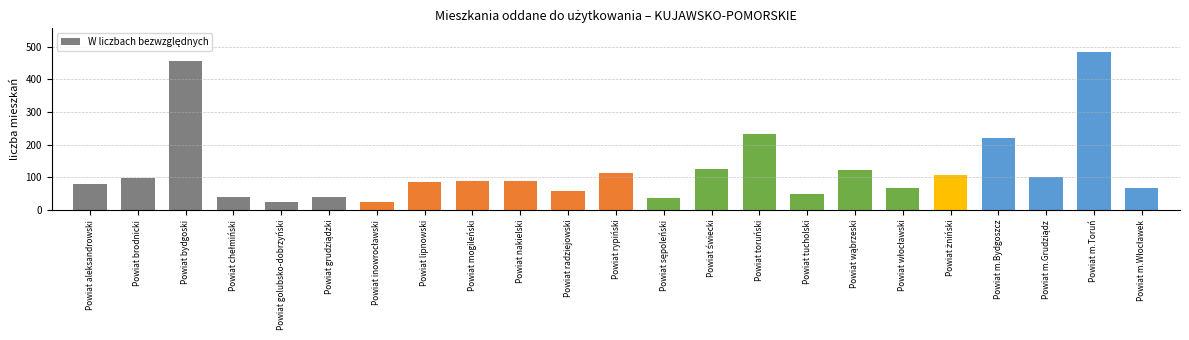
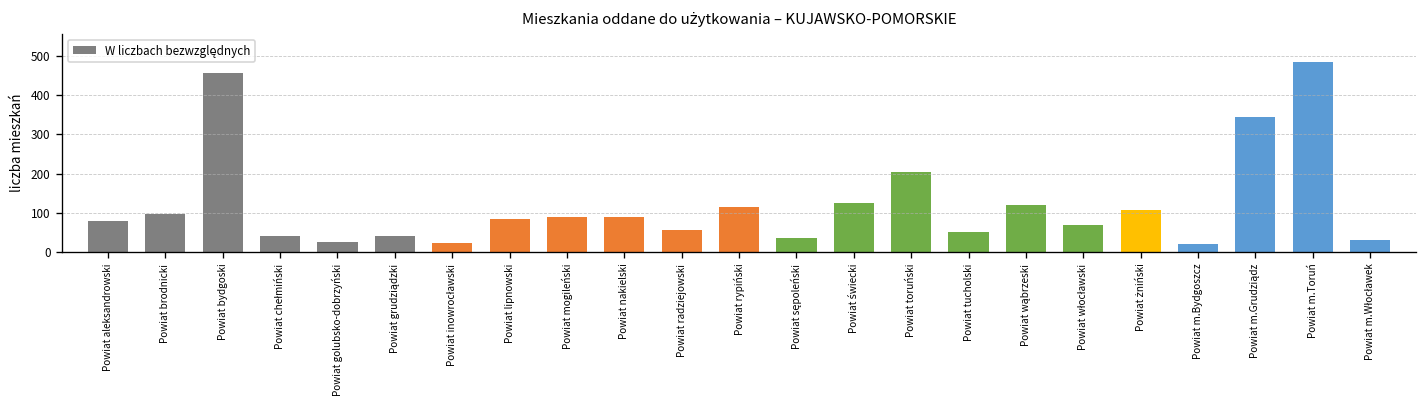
  {
    "Powiat aleksandrowski": 80,
    "Powiat brodnicki": 100,
    "Powiat bydgoski": 460,
    "Powiat chełmiński": 40,
    "Powiat golubsko-dobrzyński": 30,
    "Powiat grudziądzki": 40,
    "Powiat inowrocławski": 20,
    "Powiat lipnowski": 90,
    "Powiat mogileński": 90,
    "Powiat nakielski": 90,
    "Powiat radziejowski": 60,
    "Powiat rypiński": 110,
    "Powiat sępoleński": 40,
    "Powiat świecki": 120,
-   "Powiat toruński": 230,
+   "Powiat toruński": 200,
    "Powiat tucholski": 50,
    "Powiat wąbrzeski": 120,
    "Powiat włocławski": 70,
    "Powiat żniński": 110,
-   "Powiat m.Bydgoszcz": 220,
-   "Powiat m.Grudziądz": 100,
+   "Powiat m.Bydgoszcz": 20,
+   "Powiat m.Grudziądz": 350,
    "Powiat m.Toruń": 480,
-   "Powiat m.Włocławek": 70
+   "Powiat m.Włocławek": 30
  }
